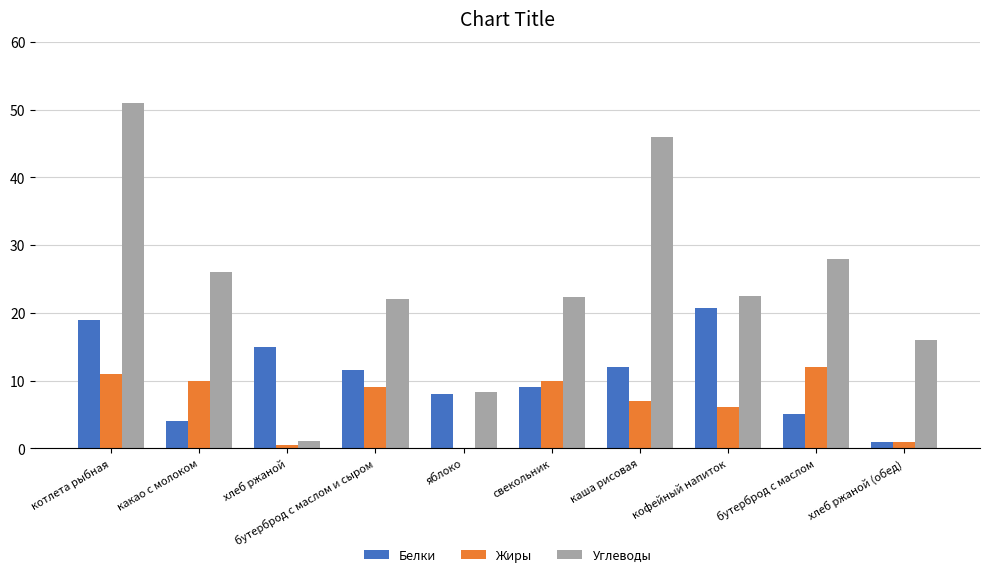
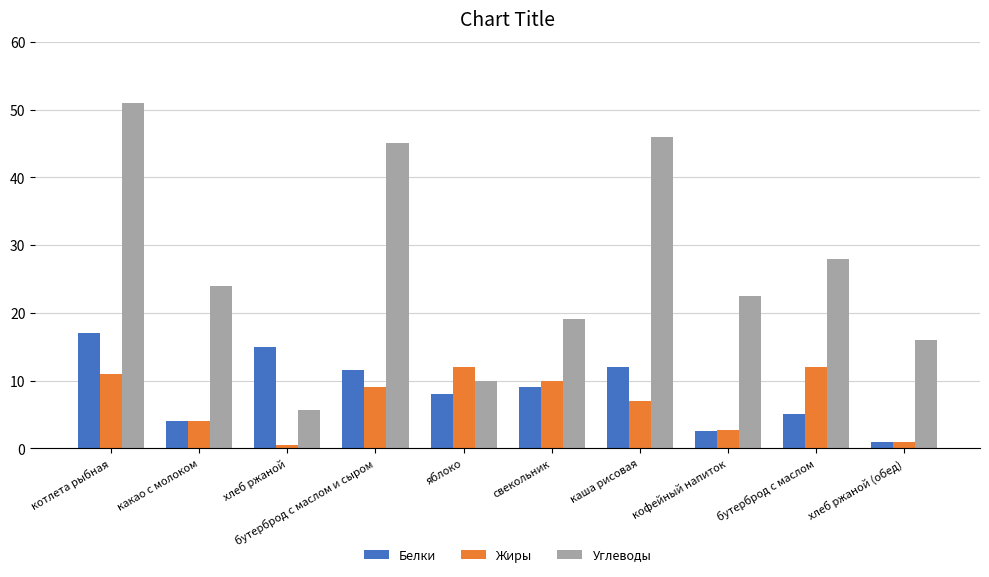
  {
    "Белки": {
-     "котлета рыбная": 19,
+     "котлета рыбная": 17,
      "какао с молоком": 4,
      "хлеб ржаной": 15,
      "бутерброд с маслом и сыром": 12,
      "яблоко": 8,
      "свекольник": 9,
      "каша рисовая": 12,
-     "кофейный напиток": 21,
+     "кофейный напиток": 3,
      "бутерброд с маслом": 5,
      "хлеб ржаной (обед)": 1
    },
    "Жиры": {
      "котлета рыбная": 11,
-     "какао с молоком": 10,
+     "какао с молоком": 4,
      "хлеб ржаной": 0,
      "бутерброд с маслом и сыром": 9,
-     "яблоко": 0,
+     "яблоко": 12,
      "свекольник": 10,
      "каша рисовая": 7,
-     "кофейный напиток": 6,
+     "кофейный напиток": 3,
      "бутерброд с маслом": 12,
      "хлеб ржаной (обед)": 1
    },
    "Углеводы": {
      "котлета рыбная": 51,
-     "какао с молоком": 26,
-     "хлеб ржаной": 1,
-     "бутерброд с маслом и сыром": 22,
-     "яблоко": 8,
-     "свекольник": 22,
+     "какао с молоком": 24,
+     "хлеб ржаной": 6,
+     "бутерброд с маслом и сыром": 45,
+     "яблоко": 10,
+     "свекольник": 19,
      "каша рисовая": 46,
      "кофейный напиток": 23,
      "бутерброд с маслом": 28,
      "хлеб ржаной (обед)": 16
    }
  }
